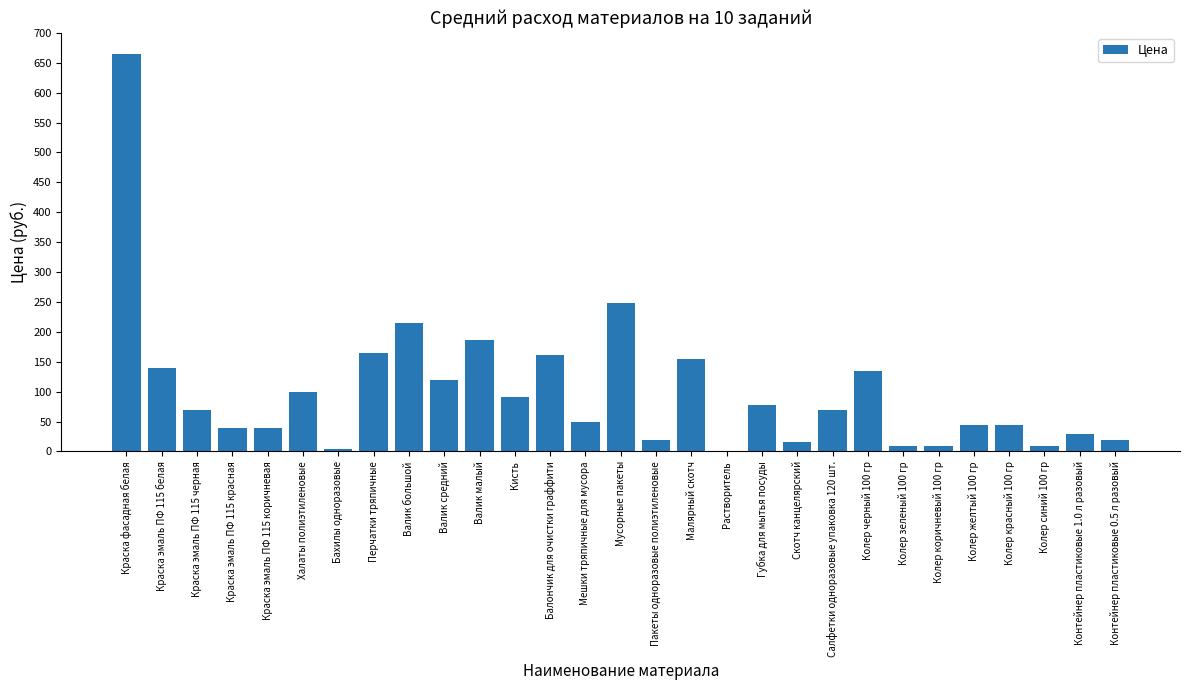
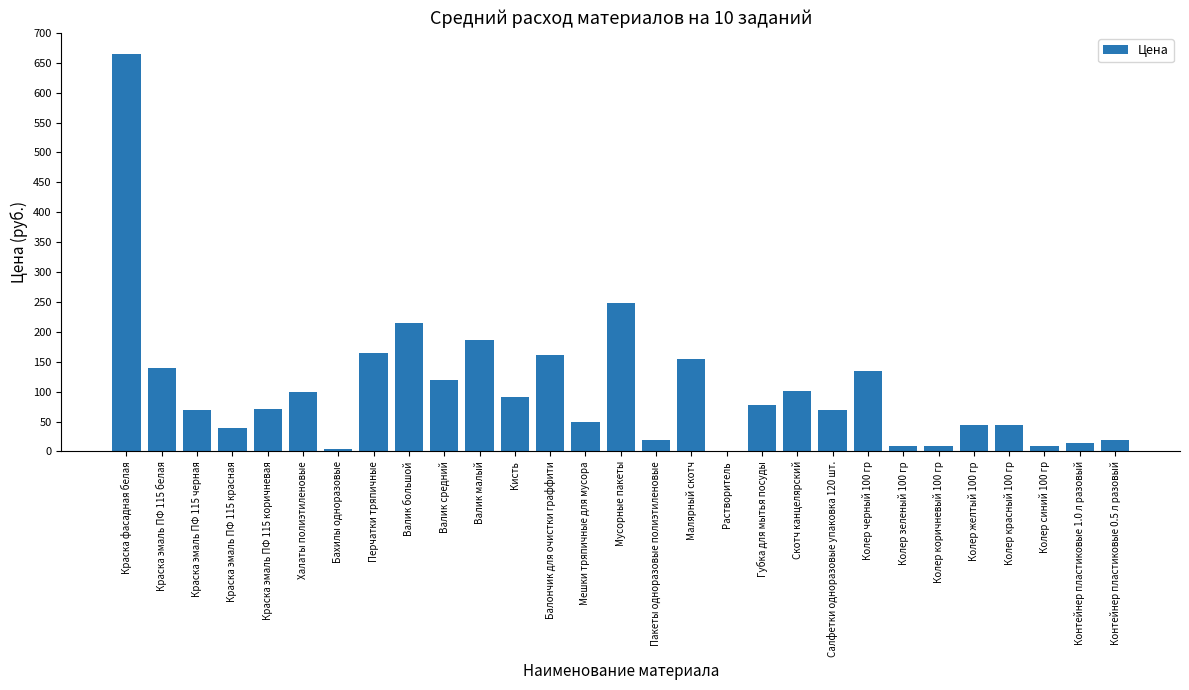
  {
    "Краска фасадная белая": 670,
    "Краска эмаль ПФ 115 белая": 140,
    "Краска эмаль ПФ 115 черная": 70,
    "Краска эмаль ПФ 115 красная": 40,
-   "Краска эмаль ПФ 115 коричневая": 40,
+   "Краска эмаль ПФ 115 коричневая": 70,
    "Халаты полиэтиленовые": 100,
    "Перчатки тряпичные": 170,
    "Валик большой": 220,
    "Валик средний": 120,
    "Валик малый": 190,
    "Кисть": 90,
    "Балончик для очистки граффити": 160,
    "Мешки тряпичные для мусора": 50,
    "Мусорные пакеты": 250,
    "Пакеты одноразовые полиэтиленовые": 20,
    "Малярный скотч": 160,
    "Губка для мытья посуды": 80,
-   "Скотч канцелярский": 20,
+   "Скотч канцелярский": 100,
    "Салфетки одноразовые упаковка 120 шт.": 70,
    "Колер черный 100 гр": 140,
    "Колер зеленый 100 гр": 10,
    "Колер коричневый 100 гр": 10,
    "Колер желтый 100 гр": 50,
    "Колер красный 100 гр": 50,
    "Колер синий 100 гр": 10,
-   "Контейнер пластиковые 1.0 л разовый": 30,
+   "Контейнер пластиковые 1.0 л разовый": 20,
    "Контейнер пластиковые 0.5 л разовый": 20
  }
